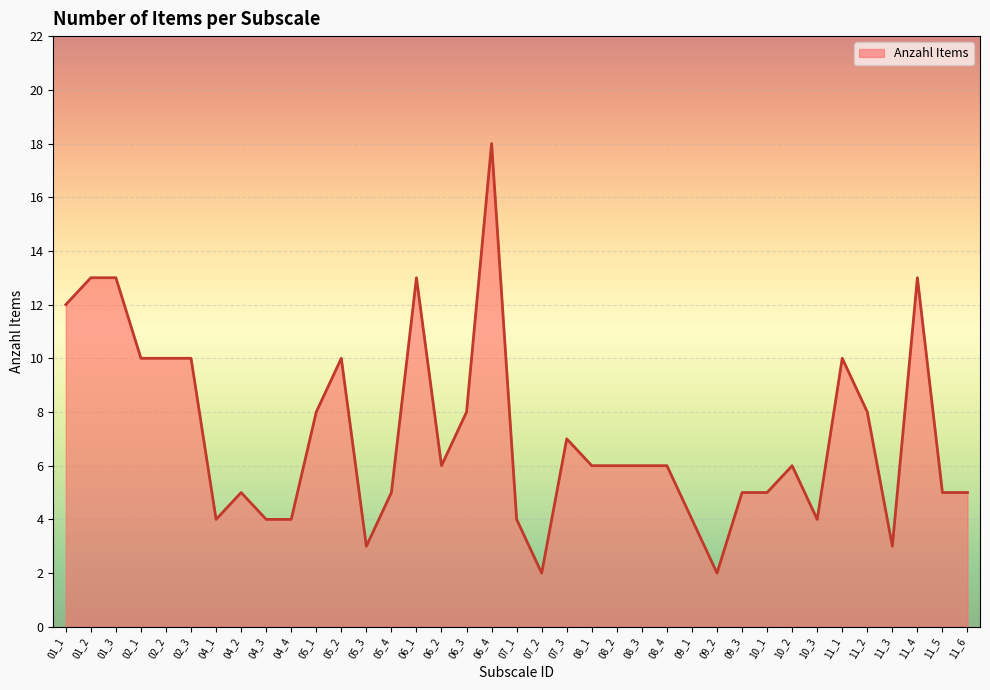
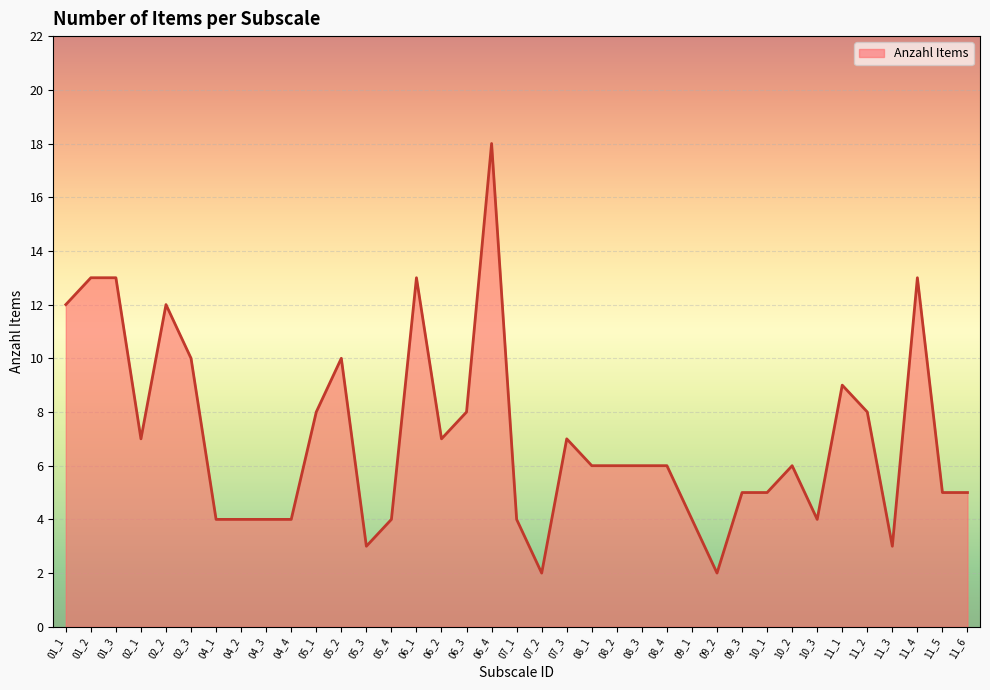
  {
    "01_1": 12,
    "01_2": 13,
    "01_3": 13,
-   "02_1": 10,
-   "02_2": 10,
+   "02_1": 7,
+   "02_2": 12,
    "02_3": 10,
    "04_1": 4,
-   "04_2": 5,
+   "04_2": 4,
    "04_3": 4,
    "04_4": 4,
    "05_1": 8,
    "05_2": 10,
    "05_3": 3,
-   "05_4": 5,
+   "05_4": 4,
    "06_1": 13,
-   "06_2": 6,
+   "06_2": 7,
    "06_3": 8,
    "06_4": 18,
    "07_1": 4,
    "07_2": 2,
    "07_3": 7,
    "08_1": 6,
    "08_2": 6,
    "08_3": 6,
    "08_4": 6,
    "09_1": 4,
    "09_2": 2,
    "09_3": 5,
    "10_1": 5,
    "10_2": 6,
    "10_3": 4,
-   "11_1": 10,
+   "11_1": 9,
    "11_2": 8,
    "11_3": 3,
    "11_4": 13,
    "11_5": 5,
    "11_6": 5
  }
